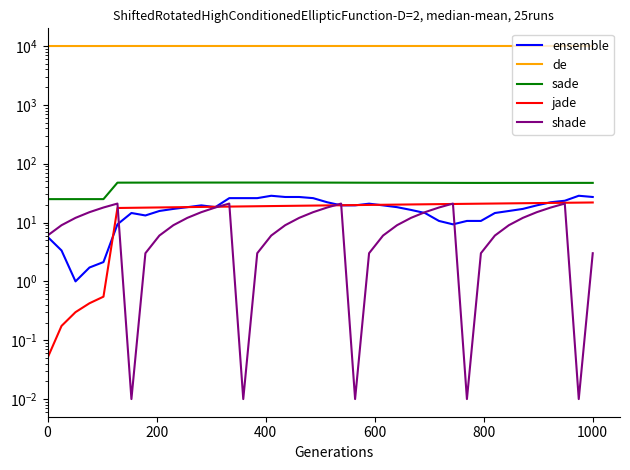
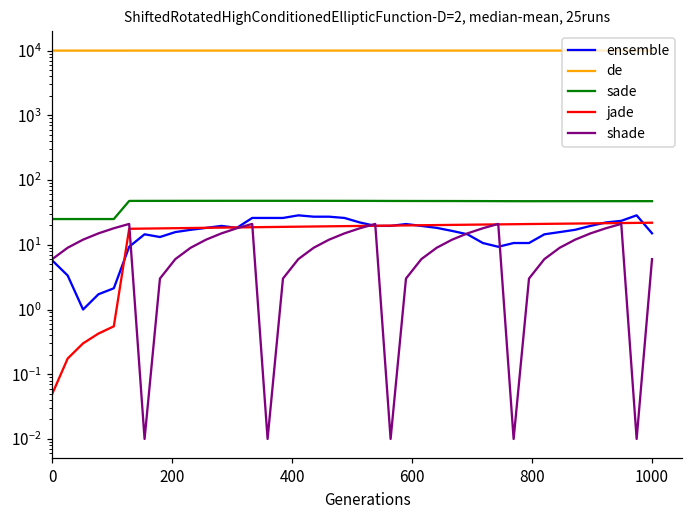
  {
    "ensemble": {
-     "1000": 30
+     "1000": 15
    },
    "de": {
      "0": 10000
    },
    "sade": {
      "0": 25,
      "1000": 50
    },
    "jade": {
      "0": 0.05,
      "1000": 22
    },
    "shade": {
-     "1000": 3
+     "1000": 6
    }
  }
